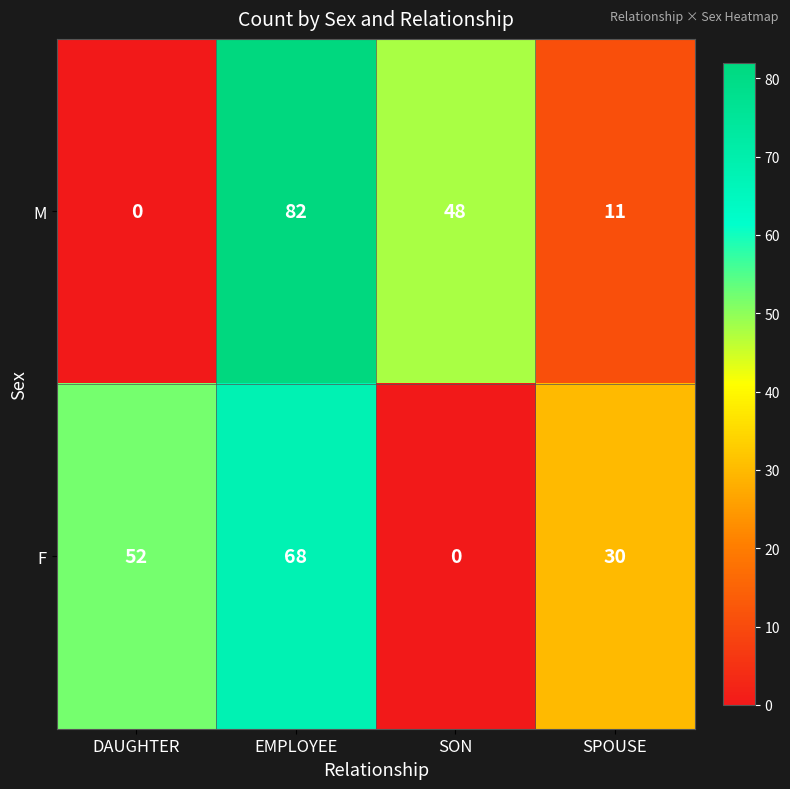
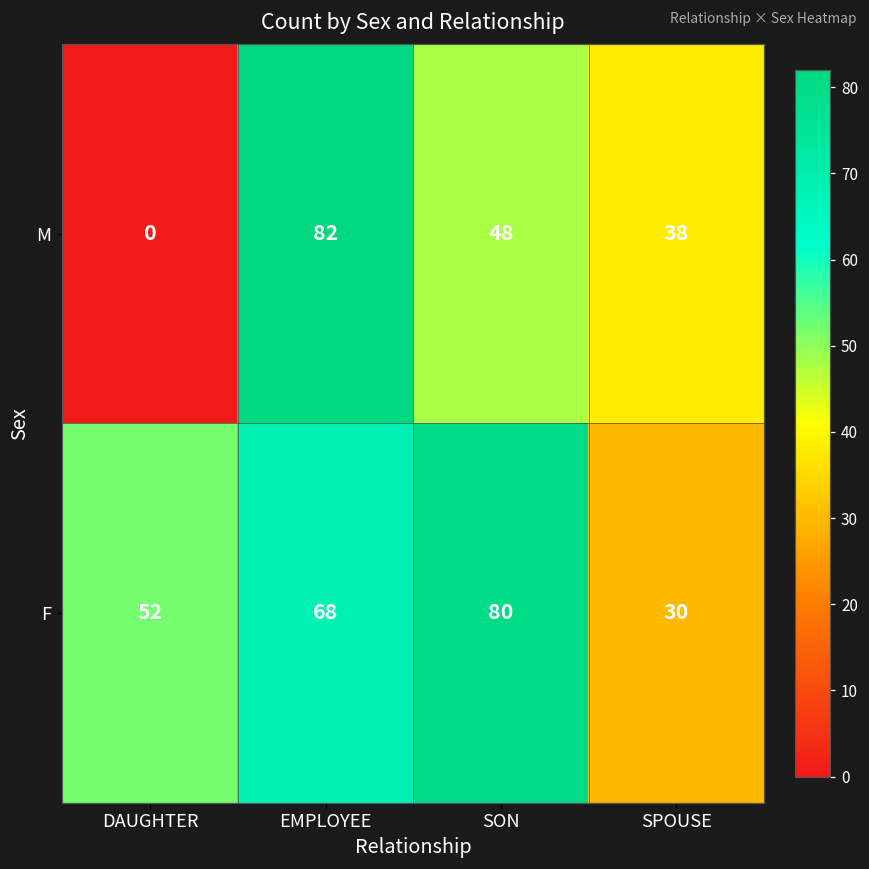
  {
    "M": {
      "DAUGHTER": 0,
      "EMPLOYEE": 82,
      "SON": 48,
-     "SPOUSE": 11
+     "SPOUSE": 38
    },
    "F": {
      "DAUGHTER": 52,
      "EMPLOYEE": 68,
-     "SON": 0,
+     "SON": 80,
      "SPOUSE": 30
    }
  }
